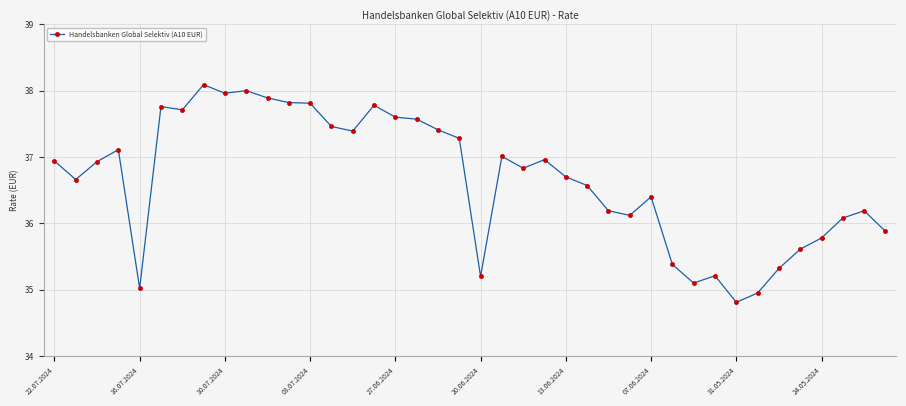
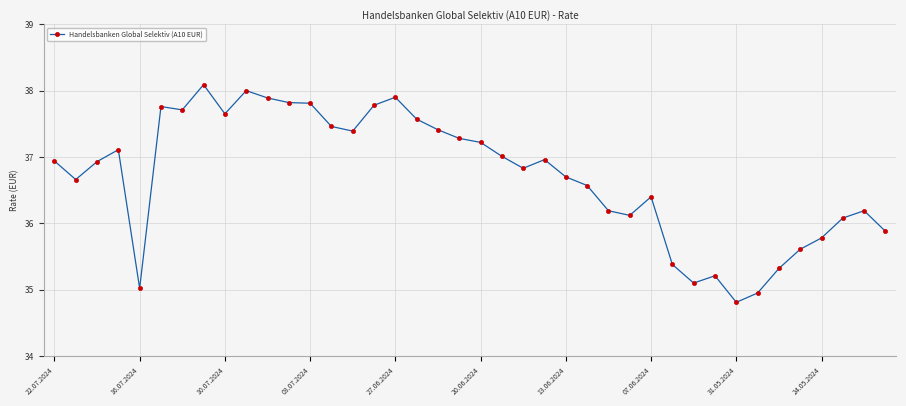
  {
    "22.07.2024": 36.9,
    "16.07.2024": 35.0,
-   "10.07.2024": 38.0,
+   "10.07.2024": 37.7,
    "03.07.2024": 37.8,
-   "27.06.2024": 37.6,
-   "20.06.2024": 35.2,
+   "27.06.2024": 37.9,
+   "20.06.2024": 37.2,
    "13.06.2024": 36.7,
    "07.06.2024": 36.4,
    "31.05.2024": 34.8,
    "24.05.2024": 35.8
  }
